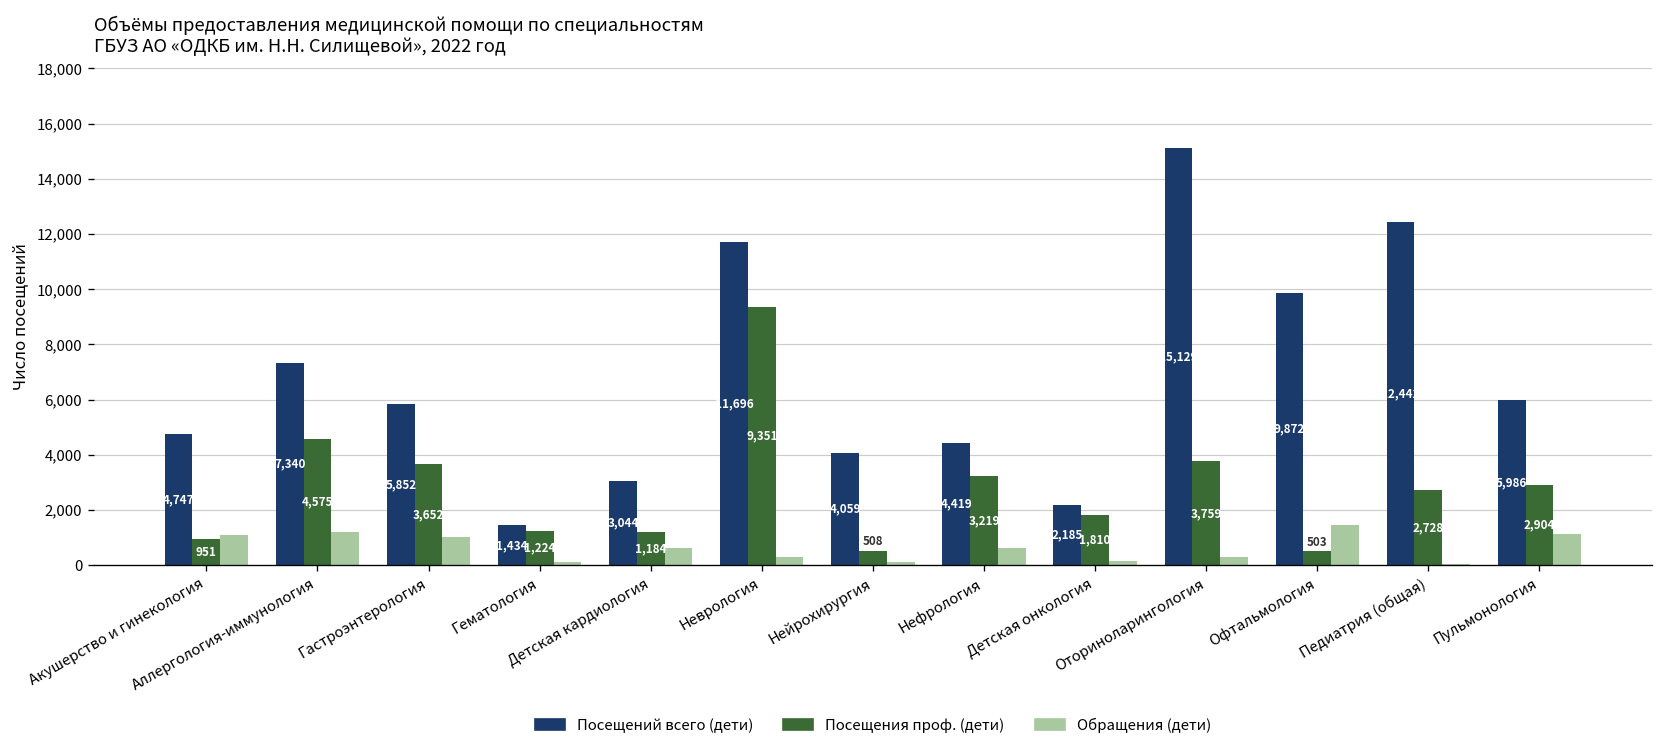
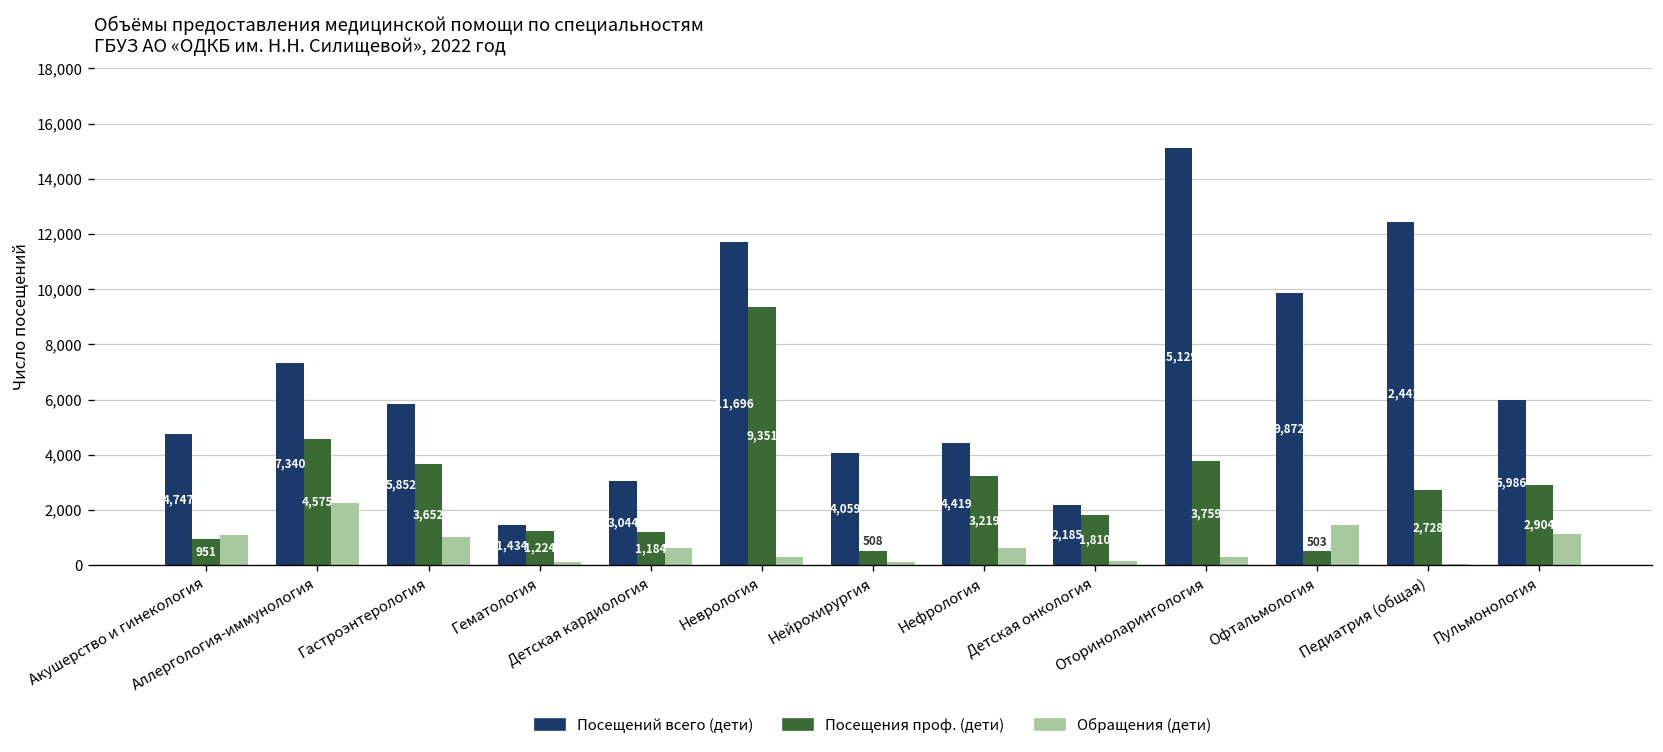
  {
    "Посещений всего (дети)": {
      "Акушерство и гинекология": "4,747",
      "Аллергология-иммунология": "7,340",
      "Гастроэнтерология": "5,852",
      "Гематология": "1,434",
      "Детская кардиология": "3,044",
      "Неврология": "11,696",
      "Нейрохирургия": "4,059",
      "Нефрология": "4,419",
      "Детская онкология": "2,185",
      "Оториноларингология": "15,129",
      "Офтальмология": "9,872",
      "Педиатрия (общая)": "12,442",
      "Пульмонология": "5,986"
    },
    "Посещения проф. (дети)": {
      "Акушерство и гинекология": "951",
      "Аллергология-иммунология": "4,575",
      "Гастроэнтерология": "3,652",
      "Гематология": "1,224",
      "Детская кардиология": "1,184",
      "Неврология": "9,351",
      "Нейрохирургия": "508",
      "Нефрология": "3,219",
      "Детская онкология": "1,810",
      "Оториноларингология": "3,759",
      "Офтальмология": "503",
      "Педиатрия (общая)": "2,728",
      "Пульмонология": "2,904"
    },
    "Обращения (дети)": {
      "Акушерство и гинекология": "1,100",
-     "Аллергология-иммунология": "1,200",
+     "Аллергология-иммунология": "2,200",
      "Гастроэнтерология": "1,000",
      "Детская кардиология": "600",
      "Неврология": "300",
      "Нефрология": "600",
      "Детская онкология": "200",
      "Оториноларингология": "300",
      "Офтальмология": "1,500",
      "Пульмонология": "1,100"
    }
  }
